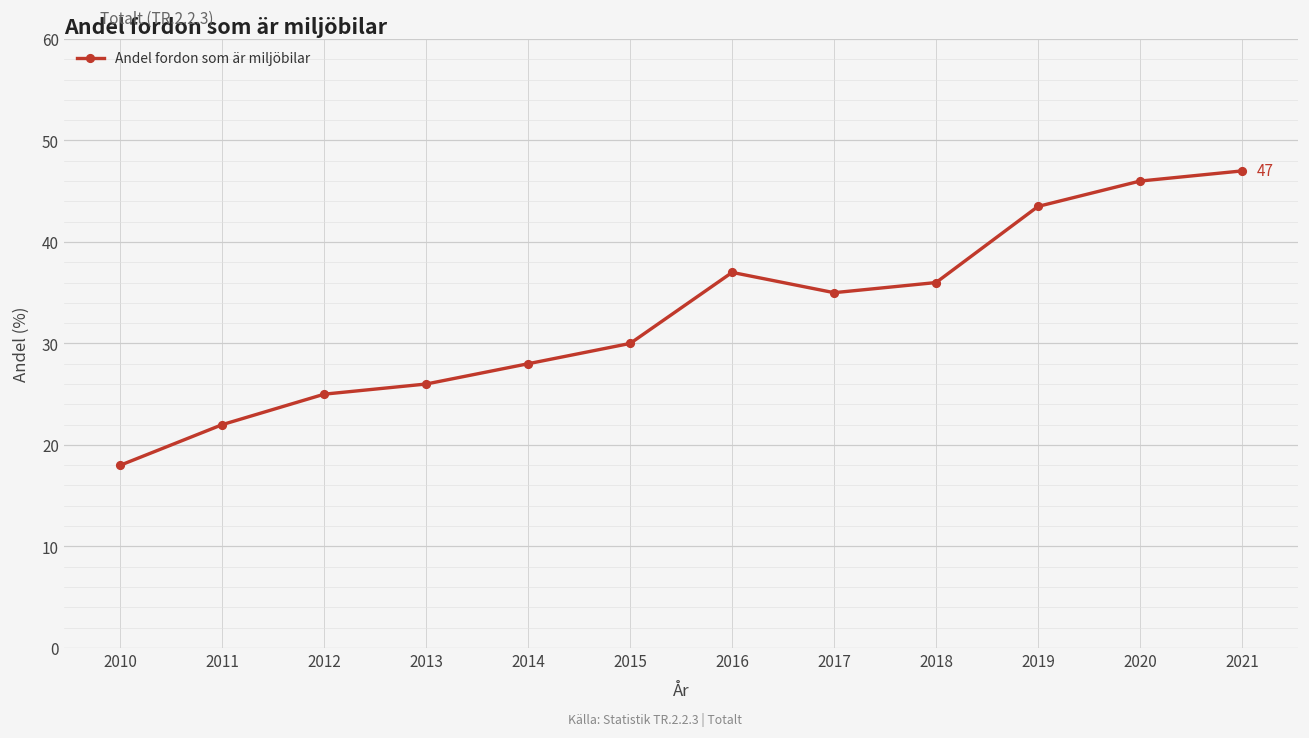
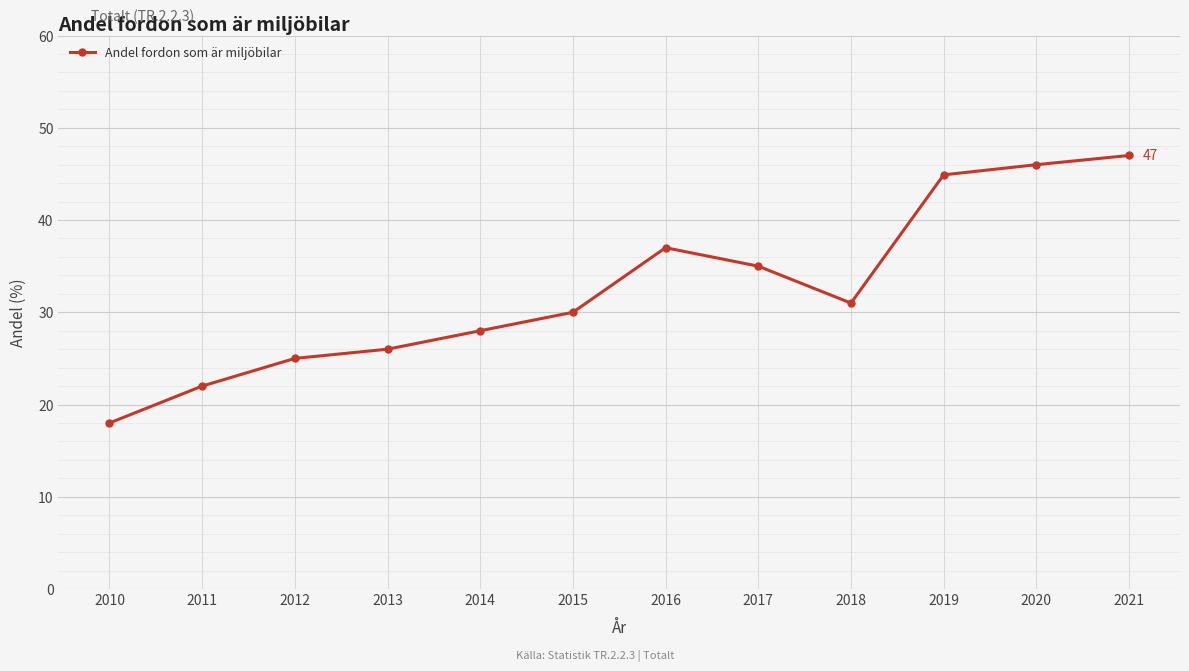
  {
    "2010": 18,
    "2011": 22,
    "2012": 25,
    "2013": 26,
    "2014": 28,
    "2015": 30,
    "2016": 37,
    "2017": 35,
-   "2018": 36,
-   "2019": 44,
+   "2018": 31,
+   "2019": 45,
    "2020": 46
  }
